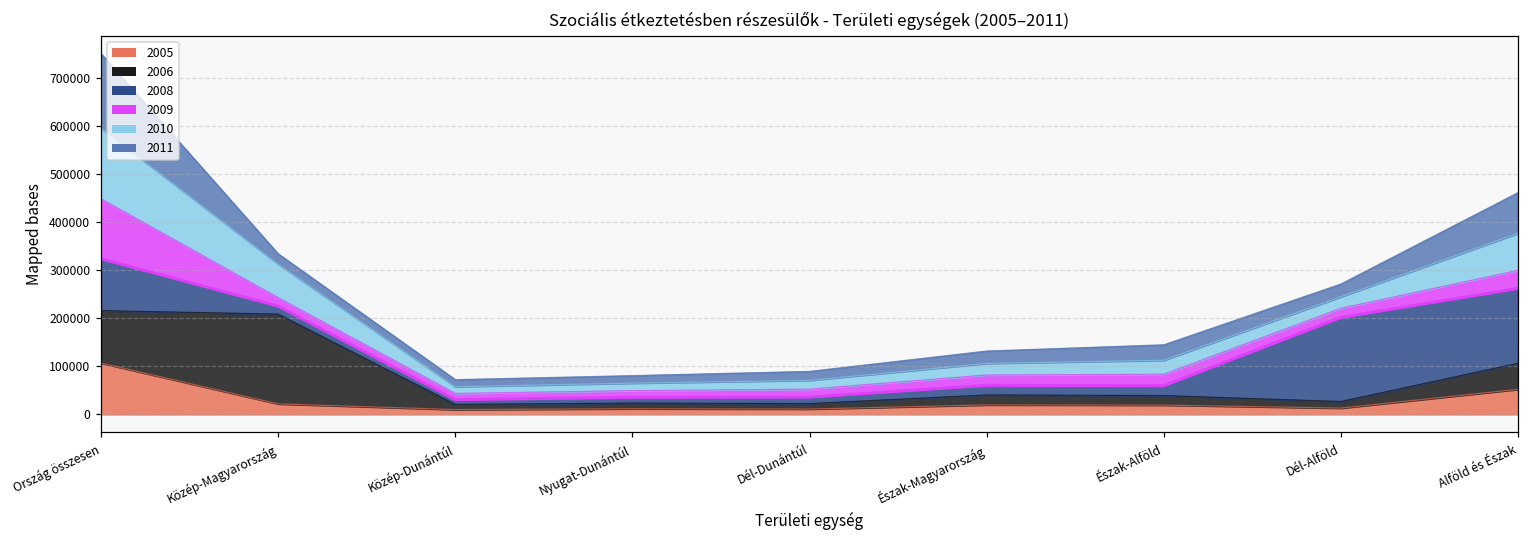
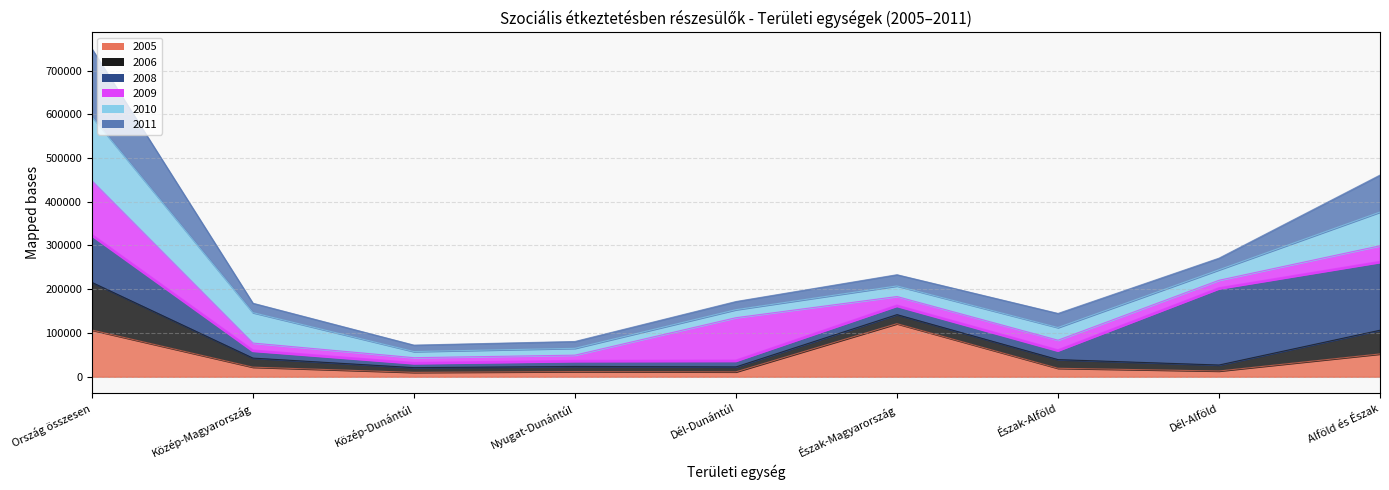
  {
    "2005": {
      "Ország összesen": 110000,
      "Közép-Magyarország": 20000,
      "Közép-Dunántúl": 10000,
      "Nyugat-Dunántúl": 10000,
      "Dél-Dunántúl": 10000,
-     "Észak-Magyarország": 20000,
+     "Észak-Magyarország": 120000,
      "Észak-Alföld": 20000,
      "Dél-Alföld": 10000,
      "Alföld és Észak": 50000
    },
    "2006": {
      "Ország összesen": 110000,
-     "Közép-Magyarország": 190000,
+     "Közép-Magyarország": 20000,
      "Közép-Dunántúl": 10000,
      "Nyugat-Dunántúl": 10000,
      "Dél-Dunántúl": 10000,
      "Észak-Magyarország": 20000,
      "Észak-Alföld": 20000,
      "Dél-Alföld": 10000,
      "Alföld és Észak": 50000
    },
    "2008": {
      "Ország összesen": 110000,
      "Közép-Magyarország": 20000,
      "Közép-Dunántúl": 10000,
      "Nyugat-Dunántúl": 10000,
      "Dél-Dunántúl": 10000,
      "Észak-Magyarország": 20000,
      "Észak-Alföld": 20000,
      "Dél-Alföld": 170000,
      "Alföld és Észak": 160000
    },
    "2009": {
      "Ország összesen": 120000,
      "Közép-Magyarország": 20000,
      "Közép-Dunántúl": 10000,
      "Nyugat-Dunántúl": 10000,
-     "Dél-Dunántúl": 20000,
+     "Dél-Dunántúl": 100000,
      "Észak-Magyarország": 20000,
      "Észak-Alföld": 20000,
      "Dél-Alföld": 20000,
      "Alföld és Észak": 40000
    },
    "2010": {
      "Ország összesen": 150000,
      "Közép-Magyarország": 70000,
      "Közép-Dunántúl": 10000,
      "Nyugat-Dunántúl": 20000,
      "Dél-Dunántúl": 20000,
      "Észak-Magyarország": 20000,
      "Észak-Alföld": 30000,
      "Dél-Alföld": 20000,
      "Alföld és Észak": 80000
    },
    "2011": {
      "Ország összesen": 160000,
      "Közép-Magyarország": 20000,
      "Közép-Dunántúl": 10000,
      "Nyugat-Dunántúl": 20000,
      "Dél-Dunántúl": 20000,
      "Észak-Magyarország": 30000,
      "Észak-Alföld": 30000,
      "Dél-Alföld": 30000,
      "Alföld és Észak": 80000
    }
  }
